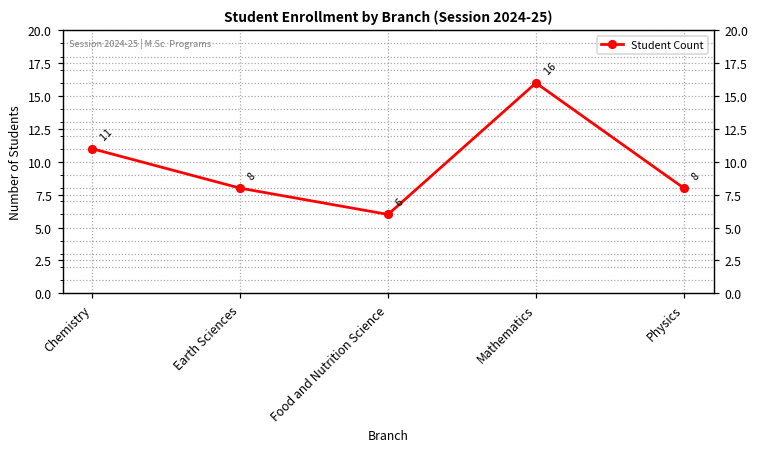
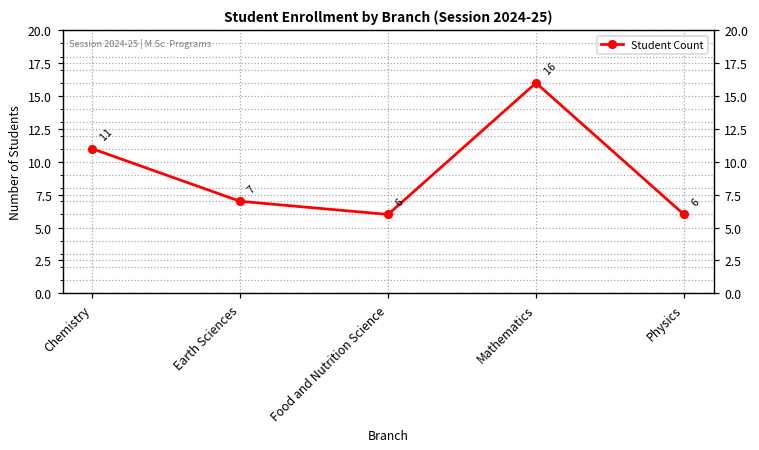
  {
    "Chemistry": 11,
-   "Earth Sciences": 8,
+   "Earth Sciences": 7,
    "Food and Nutrition Science": 6,
    "Mathematics": 16,
-   "Physics": 8
+   "Physics": 6
  }
